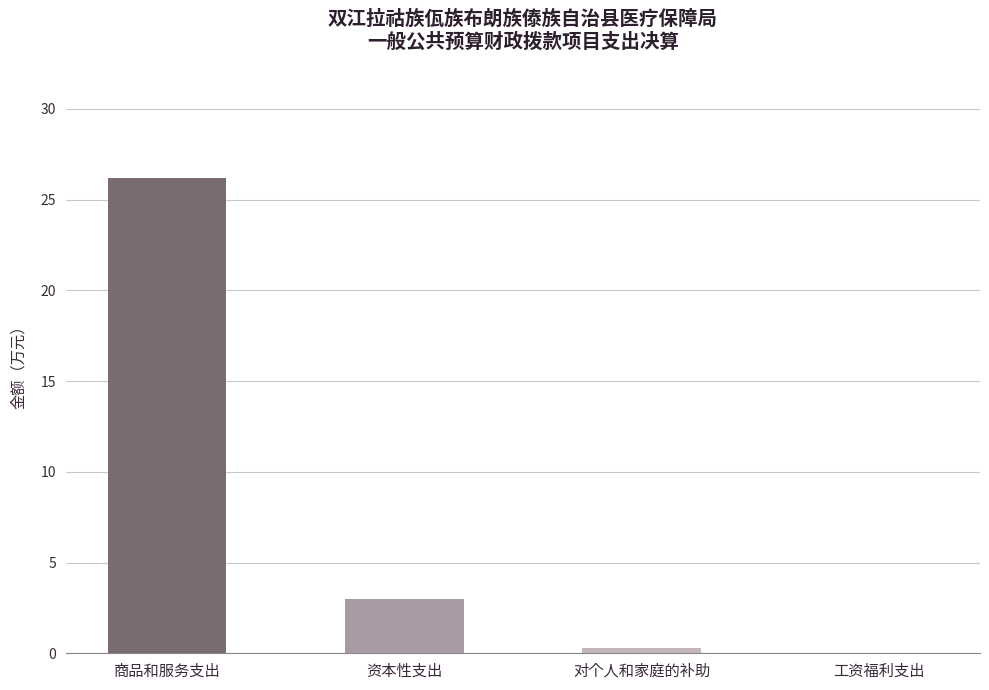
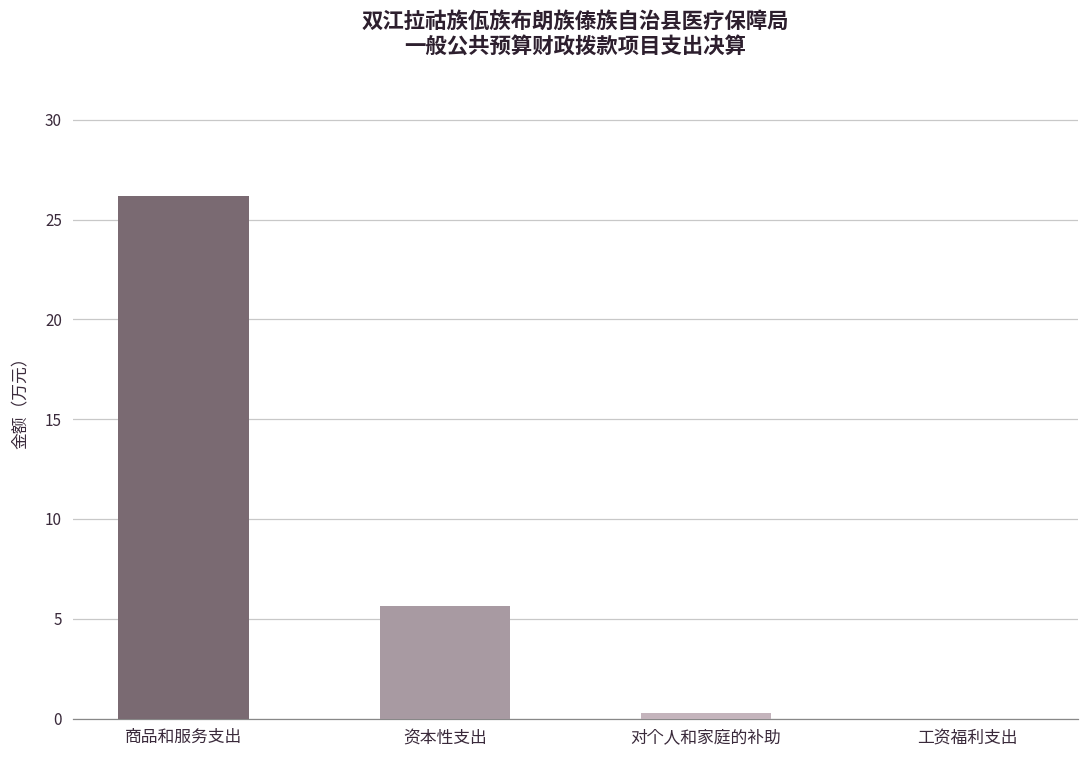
  {
    "商品和服务支出": 26.2,
-   "资本性支出": 3.0,
+   "资本性支出": 5.6,
    "对个人和家庭的补助": 0.3,
    "工资福利支出": 0.0
  }
